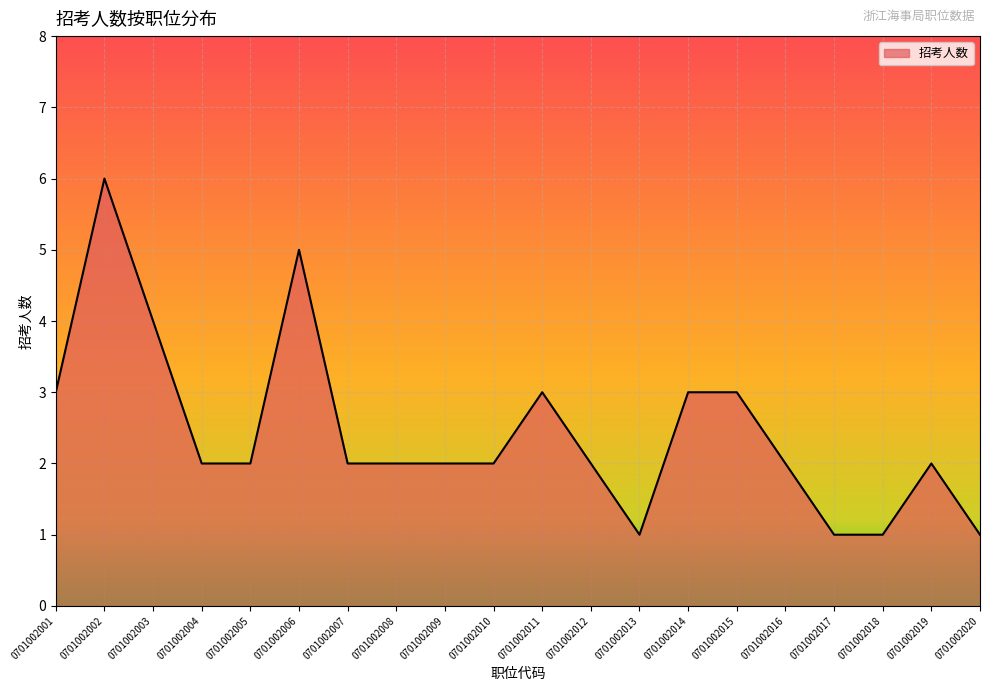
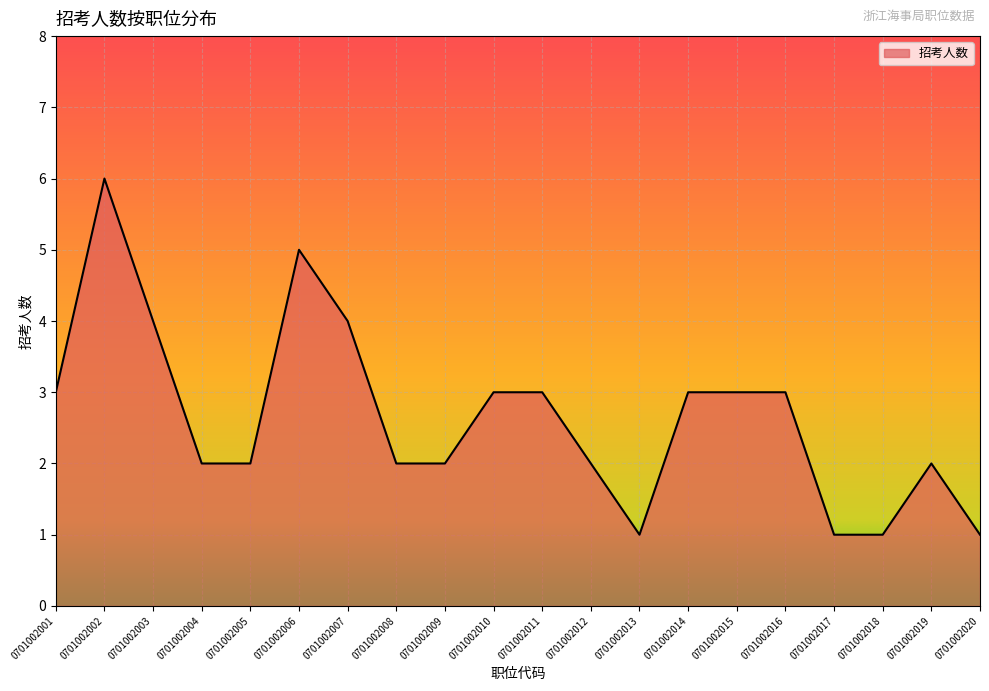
  {
    "0701002001": 3,
    "0701002002": 6,
    "0701002003": 4,
    "0701002004": 2,
    "0701002005": 2,
    "0701002006": 5,
-   "0701002007": 2,
+   "0701002007": 4,
    "0701002008": 2,
    "0701002009": 2,
-   "0701002010": 2,
+   "0701002010": 3,
    "0701002011": 3,
    "0701002012": 2,
    "0701002013": 1,
    "0701002014": 3,
    "0701002015": 3,
-   "0701002016": 2,
+   "0701002016": 3,
    "0701002017": 1,
    "0701002018": 1,
    "0701002019": 2,
    "0701002020": 1
  }
